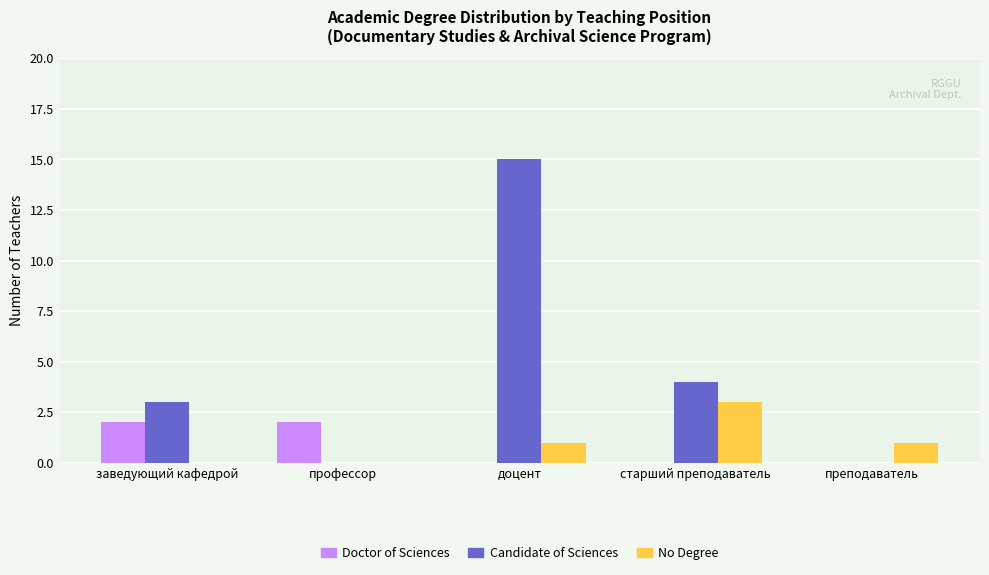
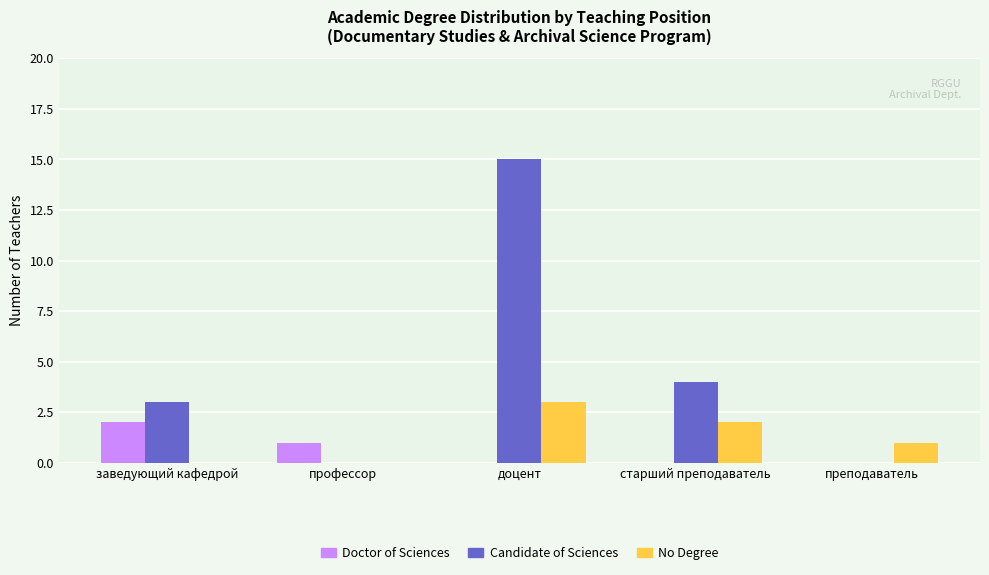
  {
    "Doctor of Sciences": {
      "заведующий кафедрой": 2,
-     "профессор": 2,
+     "профессор": 1,
      "доцент": 0,
      "старший преподаватель": 0,
      "преподаватель": 0
    },
    "Candidate of Sciences": {
      "заведующий кафедрой": 3,
      "профессор": 0,
      "доцент": 15,
      "старший преподаватель": 4,
      "преподаватель": 0
    },
    "No Degree": {
      "заведующий кафедрой": 0,
      "профессор": 0,
-     "доцент": 1,
-     "старший преподаватель": 3,
+     "доцент": 3,
+     "старший преподаватель": 2,
      "преподаватель": 1
    }
  }
